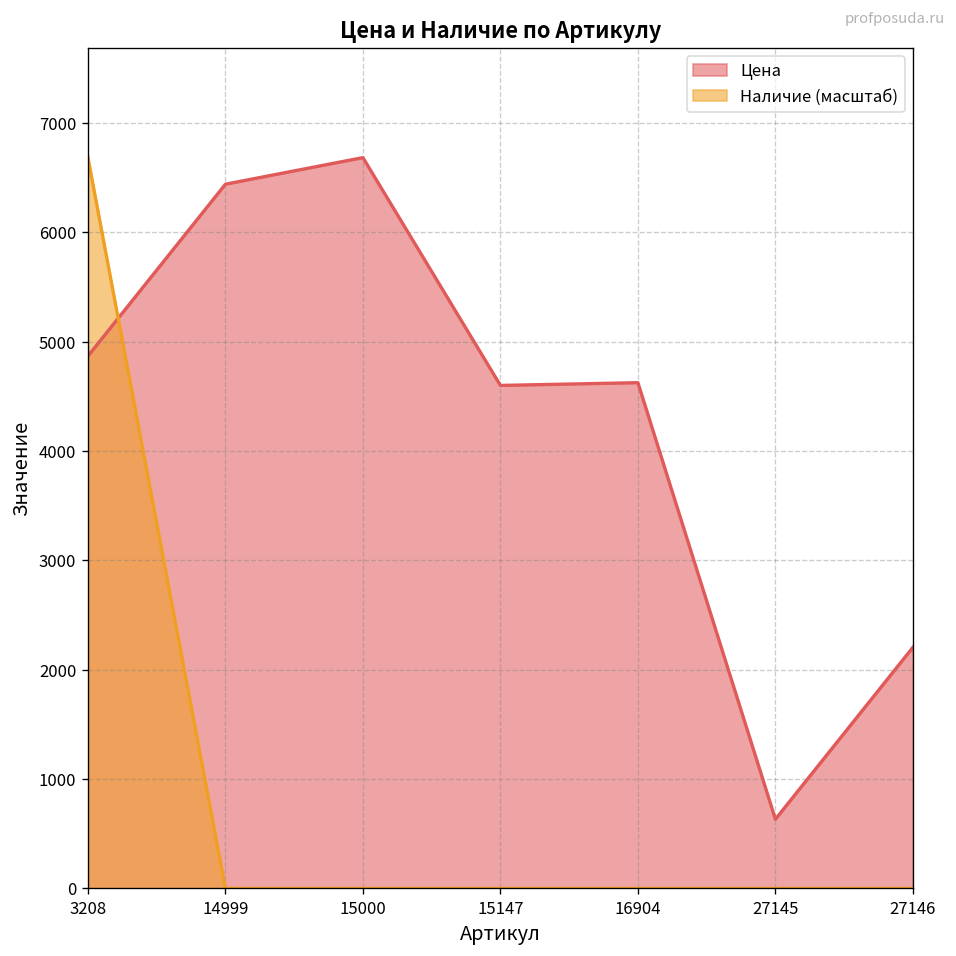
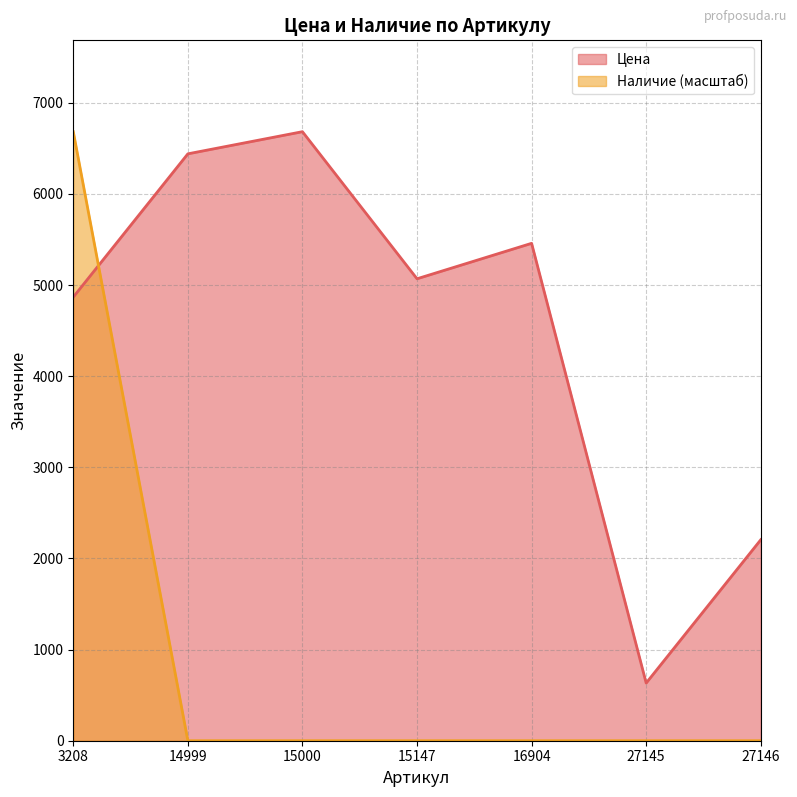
  {
    "Цена": {
      "3208": 4900,
      "14999": 6400,
      "15000": 6700,
-     "15147": 4600,
-     "16904": 4600,
+     "15147": 5100,
+     "16904": 5500,
      "27145": 600,
      "27146": 2200
    },
    "Наличие (масштаб)": {
      "3208": 6700,
      "14999": 0,
      "15000": 0,
      "15147": 0,
      "16904": 0,
      "27145": 0,
      "27146": 0
    }
  }
